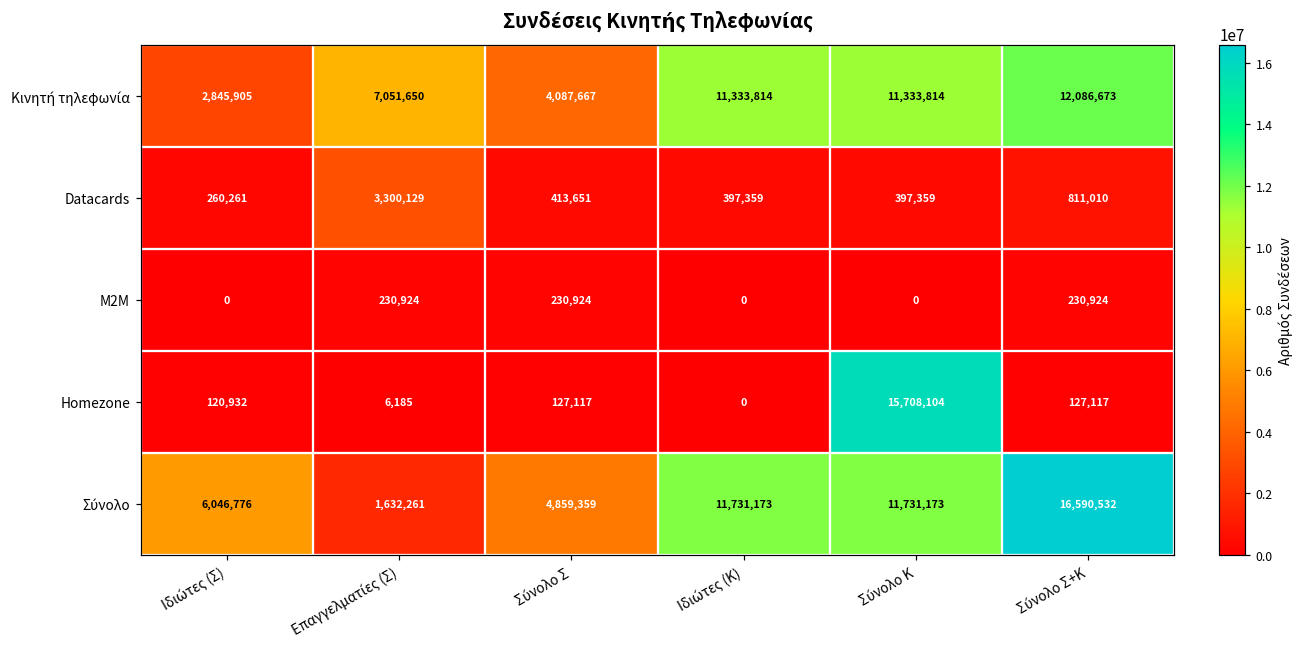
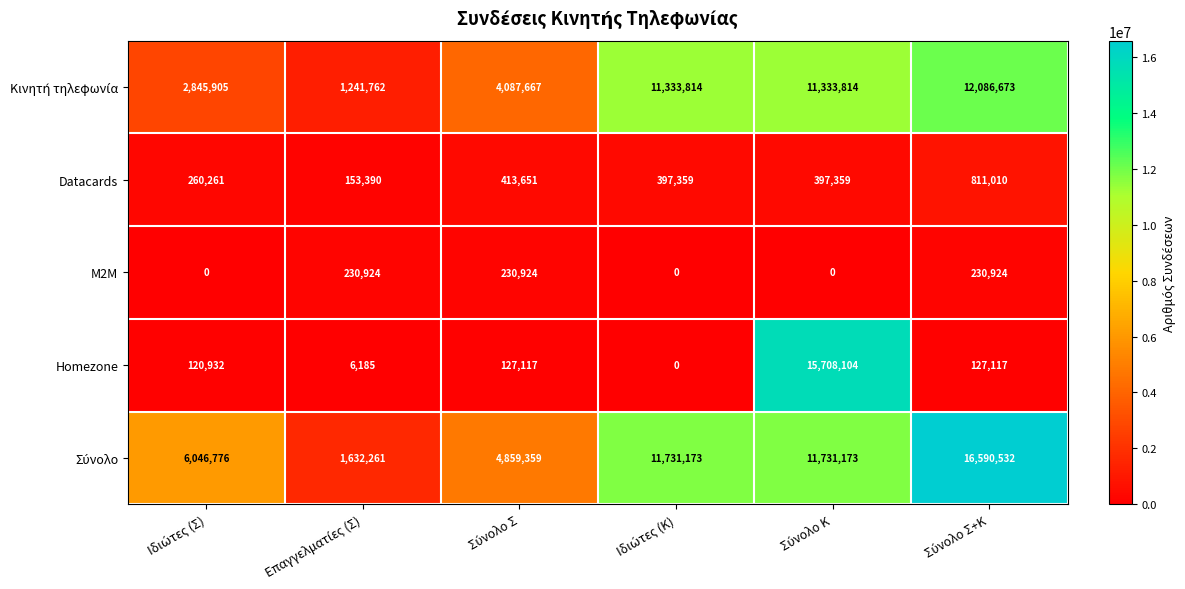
  {
    "Κινητή τηλεφωνία": {
      "Ιδιώτες (Σ)": "2,845,905",
-     "Επαγγελματίες (Σ)": "7,051,650",
+     "Επαγγελματίες (Σ)": "1,241,762",
      "Σύνολο Σ": "4,087,667",
      "Ιδιώτες (Κ)": "11,333,814",
      "Σύνολο Κ": "11,333,814",
      "Σύνολο Σ+Κ": "12,086,673"
    },
    "Datacards": {
      "Ιδιώτες (Σ)": "260,261",
-     "Επαγγελματίες (Σ)": "3,300,129",
+     "Επαγγελματίες (Σ)": "153,390",
      "Σύνολο Σ": "413,651",
      "Ιδιώτες (Κ)": "397,359",
      "Σύνολο Κ": "397,359",
      "Σύνολο Σ+Κ": "811,010"
    },
    "M2M": {
      "Ιδιώτες (Σ)": "0",
      "Επαγγελματίες (Σ)": "230,924",
      "Σύνολο Σ": "230,924",
      "Ιδιώτες (Κ)": "0",
      "Σύνολο Κ": "0",
      "Σύνολο Σ+Κ": "230,924"
    },
    "Homezone": {
      "Ιδιώτες (Σ)": "120,932",
      "Επαγγελματίες (Σ)": "6,185",
      "Σύνολο Σ": "127,117",
      "Ιδιώτες (Κ)": "0",
      "Σύνολο Κ": "15,708,104",
      "Σύνολο Σ+Κ": "127,117"
    },
    "Σύνολο": {
      "Ιδιώτες (Σ)": "6,046,776",
      "Επαγγελματίες (Σ)": "1,632,261",
      "Σύνολο Σ": "4,859,359",
      "Ιδιώτες (Κ)": "11,731,173",
      "Σύνολο Κ": "11,731,173",
      "Σύνολο Σ+Κ": "16,590,532"
    }
  }
